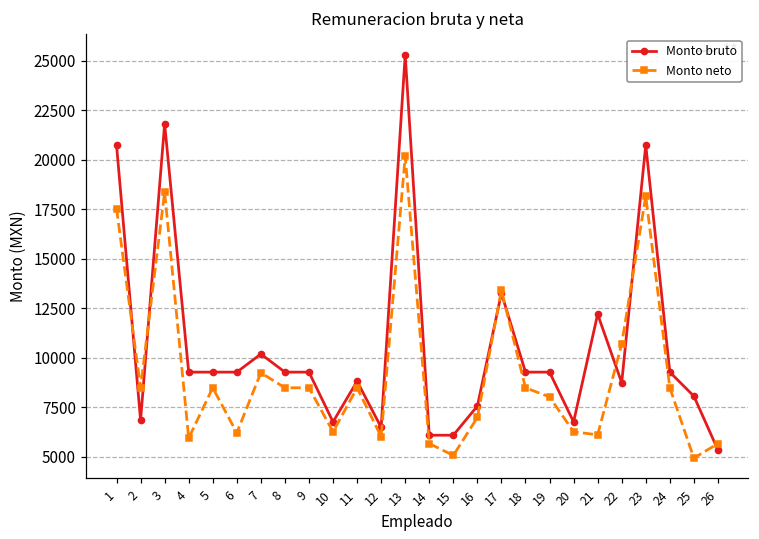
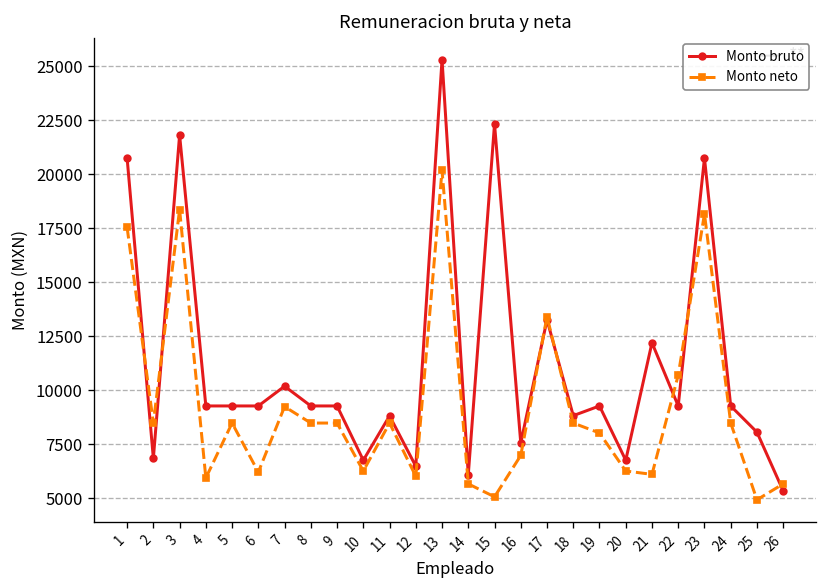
  {
    "Monto bruto": {
      "1": 20800,
      "2": 6800,
      "3": 21800,
      "4": 9300,
      "5": 9300,
      "6": 9300,
      "7": 10200,
      "8": 9300,
      "9": 9300,
      "10": 6800,
      "11": 8800,
      "12": 6500,
      "13": 25300,
      "14": 6100,
-     "15": 6100,
+     "15": 22300,
      "16": 7600,
      "17": 13300,
-     "18": 9300,
+     "18": 8800,
      "19": 9300,
      "20": 6800,
      "21": 12200,
-     "22": 8700,
+     "22": 9300,
      "23": 20800,
      "24": 9300,
      "25": 8100,
      "26": 5300
    },
    "Monto neto": {
      "1": 17500,
      "2": 8500,
      "3": 18400,
      "4": 5900,
      "5": 8500,
      "6": 6200,
      "7": 9200,
      "8": 8500,
      "9": 8500,
      "10": 6300,
      "11": 8500,
      "12": 6000,
      "13": 20200,
      "14": 5700,
      "15": 5100,
      "16": 7000,
      "17": 13400,
      "18": 8500,
      "19": 8000,
      "20": 6300,
      "21": 6100,
      "22": 10700,
      "23": 18200,
      "24": 8500,
      "25": 4900,
      "26": 5700
    }
  }
